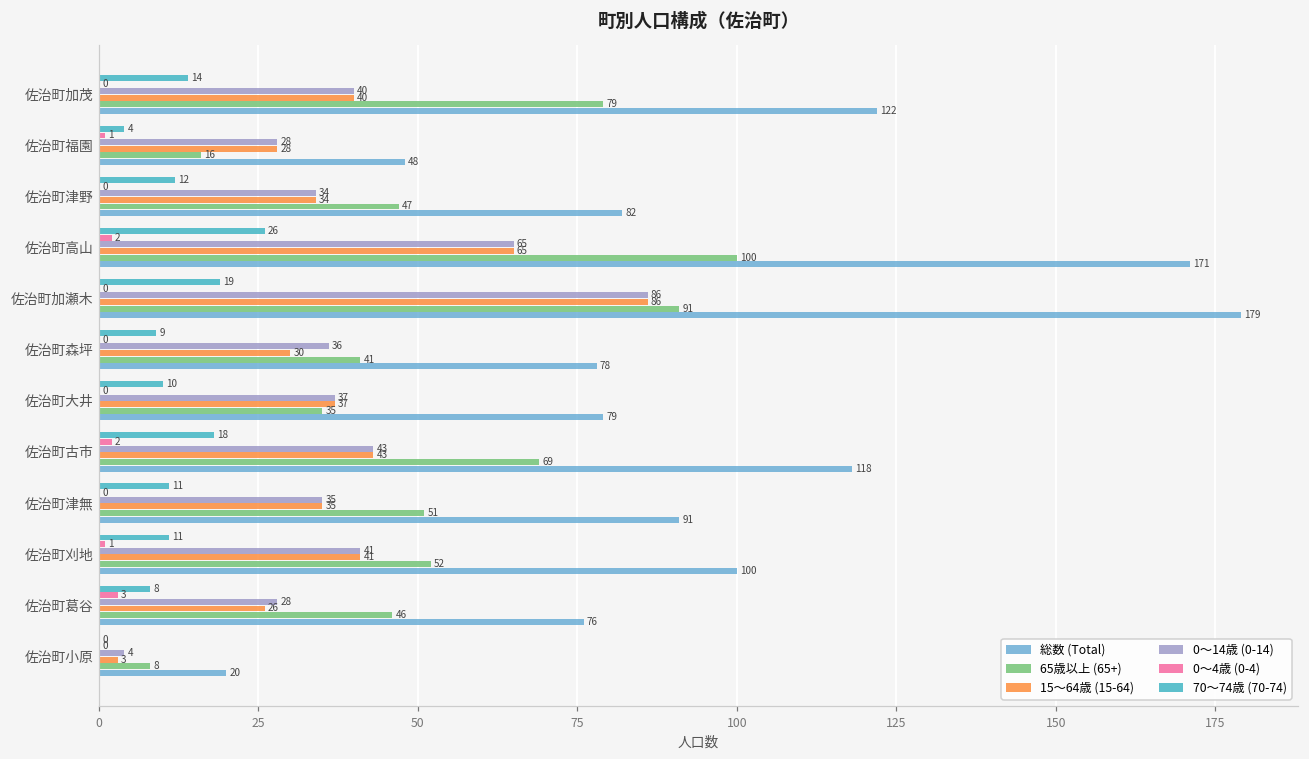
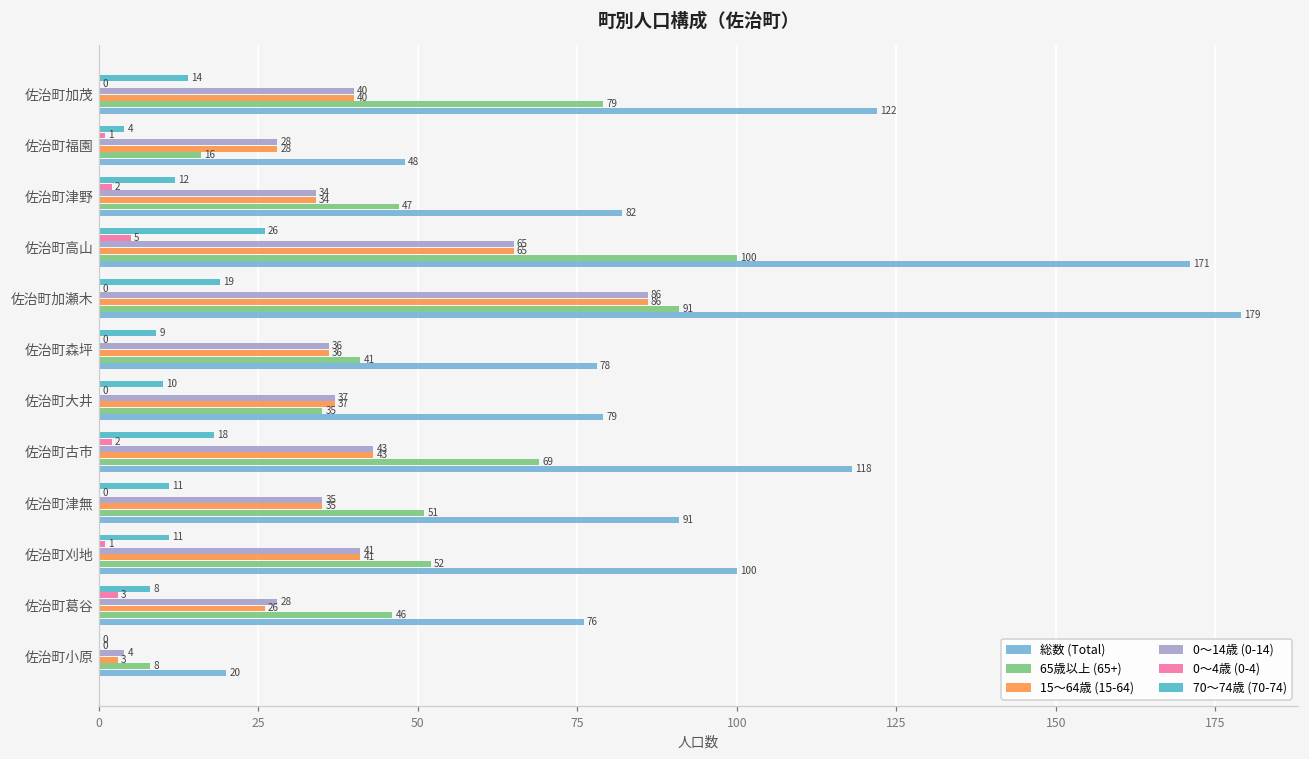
  {
    "65歳以上 (65+)": {
      "佐治町加茂": 79,
      "佐治町福園": 16,
      "佐治町津野": 47,
      "佐治町高山": 100,
      "佐治町加瀬木": 91,
      "佐治町森坪": 41,
      "佐治町大井": 35,
      "佐治町古市": 69,
      "佐治町津無": 51,
      "佐治町刈地": 52,
      "佐治町葛谷": 46,
      "佐治町小原": 8
    },
    "15～64歳 (15-64)": {
-     "佐治町森坪": 30,
+     "佐治町森坪": 36,
      "佐治町葛谷": 26,
      "佐治町小原": 3
    },
    "0～4歳 (0-4)": {
      "佐治町加茂": 0,
      "佐治町福園": 1,
-     "佐治町津野": 0,
-     "佐治町高山": 2,
+     "佐治町津野": 2,
+     "佐治町高山": 5,
      "佐治町加瀬木": 0,
      "佐治町森坪": 0,
      "佐治町大井": 0,
      "佐治町古市": 2,
      "佐治町津無": 0,
      "佐治町刈地": 1,
      "佐治町葛谷": 3
    }
  }
